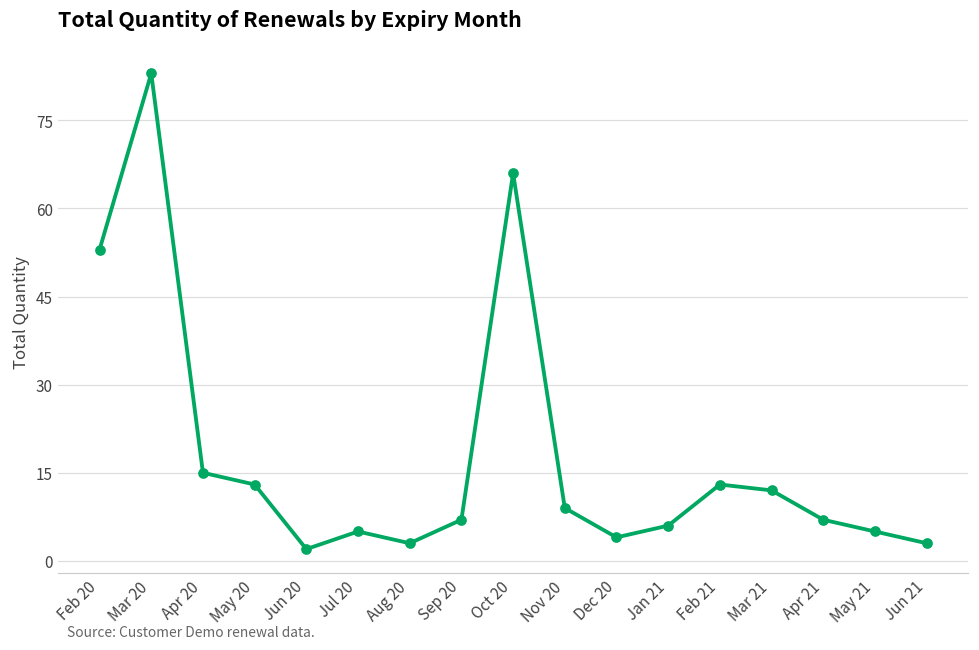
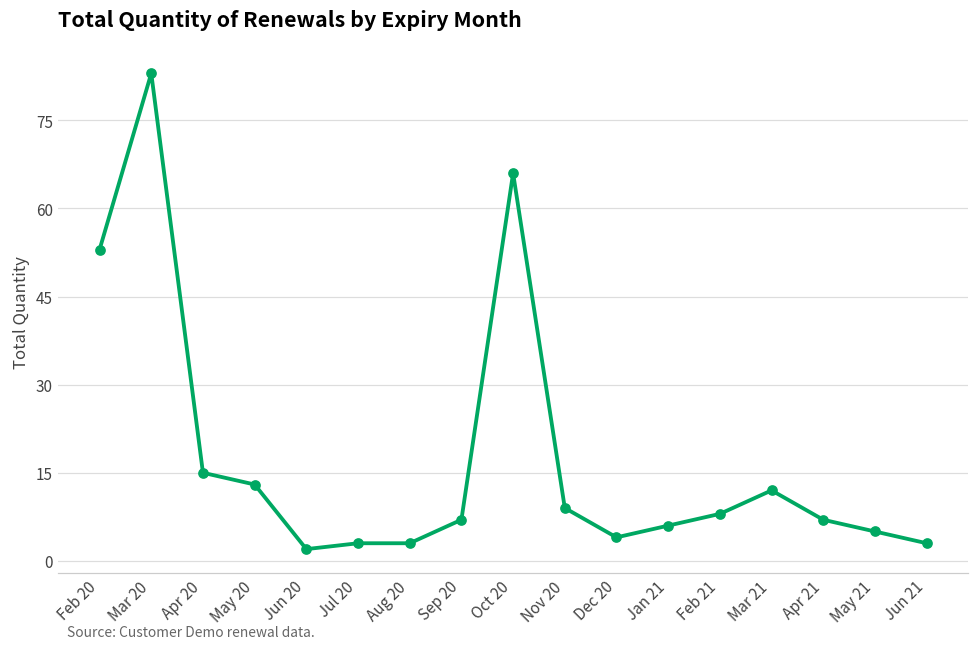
  {
    "Feb 20": 53,
    "Mar 20": 83,
    "Apr 20": 15,
    "May 20": 13,
    "Jun 20": 2,
-   "Jul 20": 5,
+   "Jul 20": 3,
    "Aug 20": 3,
    "Sep 20": 7,
    "Oct 20": 66,
    "Nov 20": 9,
    "Dec 20": 4,
    "Jan 21": 6,
-   "Feb 21": 13,
+   "Feb 21": 8,
    "Mar 21": 12,
    "Apr 21": 7,
    "May 21": 5,
    "Jun 21": 3
  }
